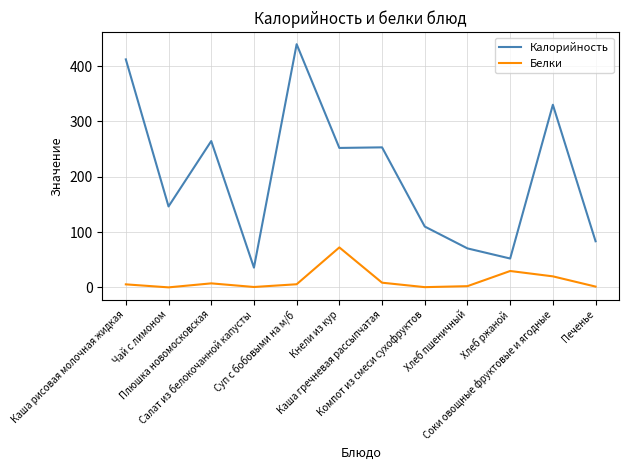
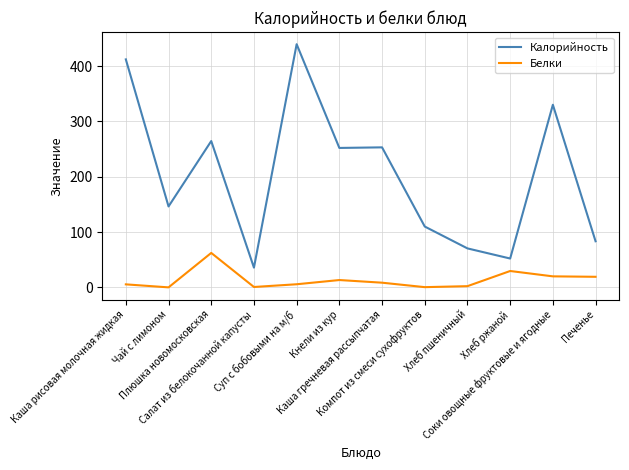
  {
    "Калорийность": {
      "Каша рисовая молочная жидкая": 410,
      "Чай с лимоном": 150,
      "Плюшка новомосковская": 260,
      "Салат из белокочанной капусты": 40,
      "Суп с бобовыми на м/б": 440,
      "Кнели из кур": 250,
      "Каша гречневая рассыпчатая": 250,
      "Компот из смеси сухофруктов": 110,
      "Хлеб пшеничный": 70,
      "Хлеб ржаной": 50,
      "Соки овощные фруктовые и ягодные": 330,
      "Печенье": 80
    },
    "Белки": {
      "Каша рисовая молочная жидкая": 10,
      "Чай с лимоном": 0,
-     "Плюшка новомосковская": 10,
+     "Плюшка новомосковская": 60,
      "Салат из белокочанной капусты": 0,
      "Суп с бобовыми на м/б": 10,
-     "Кнели из кур": 70,
+     "Кнели из кур": 10,
      "Каша гречневая рассыпчатая": 10,
      "Компот из смеси сухофруктов": 0,
      "Хлеб пшеничный": 0,
      "Хлеб ржаной": 30,
      "Соки овощные фруктовые и ягодные": 20,
-     "Печенье": 0
+     "Печенье": 20
    }
  }
